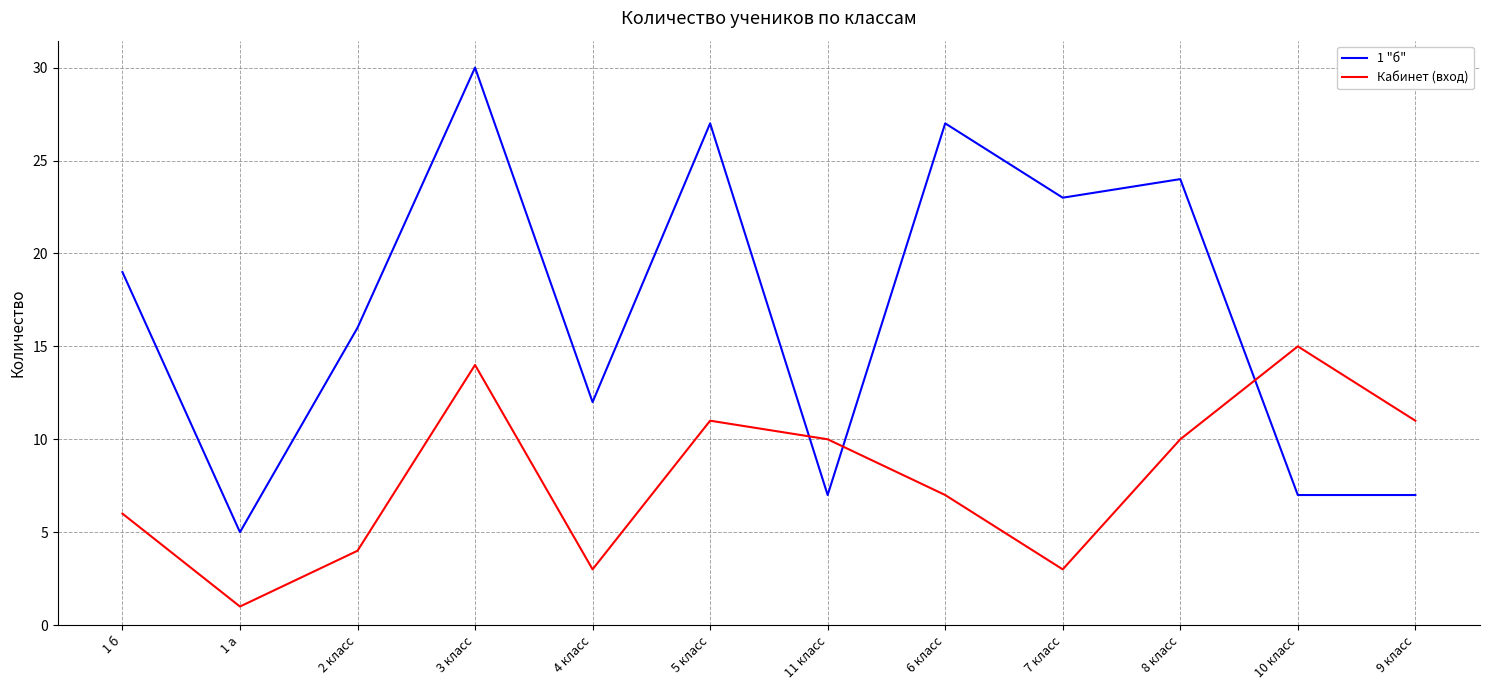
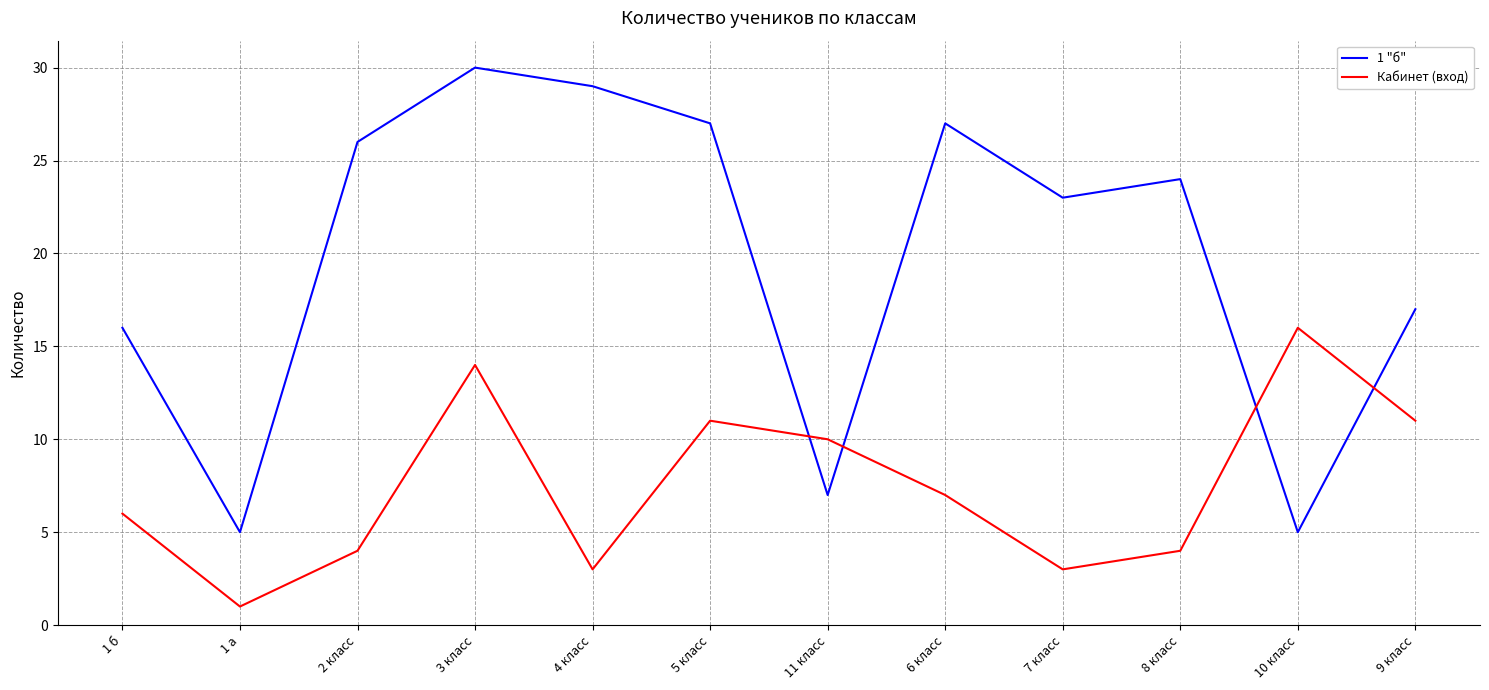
  {
    "1 \"б\"": {
-     "1 б": 19,
+     "1 б": 16,
      "1 а": 5,
-     "2 класс": 16,
+     "2 класс": 26,
      "3 класс": 30,
-     "4 класс": 12,
+     "4 класс": 29,
      "5 класс": 27,
      "11 класс": 7,
      "6 класс": 27,
      "7 класс": 23,
      "8 класс": 24,
-     "10 класс": 7,
-     "9 класс": 7
+     "10 класс": 5,
+     "9 класс": 17
    },
    "Кабинет (вход)": {
      "1 б": 6,
      "1 а": 1,
      "2 класс": 4,
      "3 класс": 14,
      "4 класс": 3,
      "5 класс": 11,
      "11 класс": 10,
      "6 класс": 7,
      "7 класс": 3,
-     "8 класс": 10,
-     "10 класс": 15,
+     "8 класс": 4,
+     "10 класс": 16,
      "9 класс": 11
    }
  }
